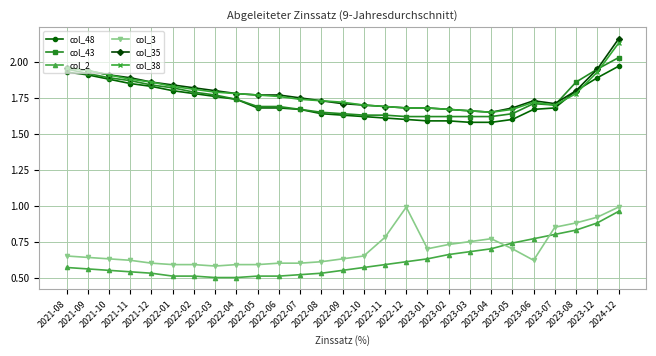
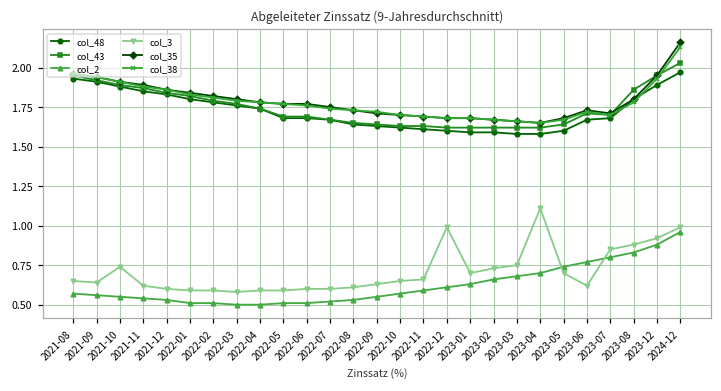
  {
    "col_3": {
      "2021-08": 0.65,
      "2021-09": 0.64,
-     "2021-10": 0.63,
+     "2021-10": 0.74,
      "2021-11": 0.62,
      "2021-12": 0.60,
      "2022-01": 0.59,
      "2022-02": 0.59,
      "2022-03": 0.58,
      "2022-04": 0.59,
      "2022-05": 0.59,
      "2022-06": 0.60,
      "2022-07": 0.60,
      "2022-08": 0.61,
      "2022-09": 0.63,
      "2022-10": 0.65,
-     "2022-11": 0.78,
+     "2022-11": 0.66,
      "2022-12": 0.99,
      "2023-01": 0.70,
      "2023-02": 0.73,
      "2023-03": 0.75,
-     "2023-04": 0.77,
+     "2023-04": 1.11,
      "2023-05": 0.70,
      "2023-06": 0.62,
      "2023-07": 0.85,
      "2023-08": 0.88,
      "2023-12": 0.92,
      "2024-12": 0.99
    }
  }
